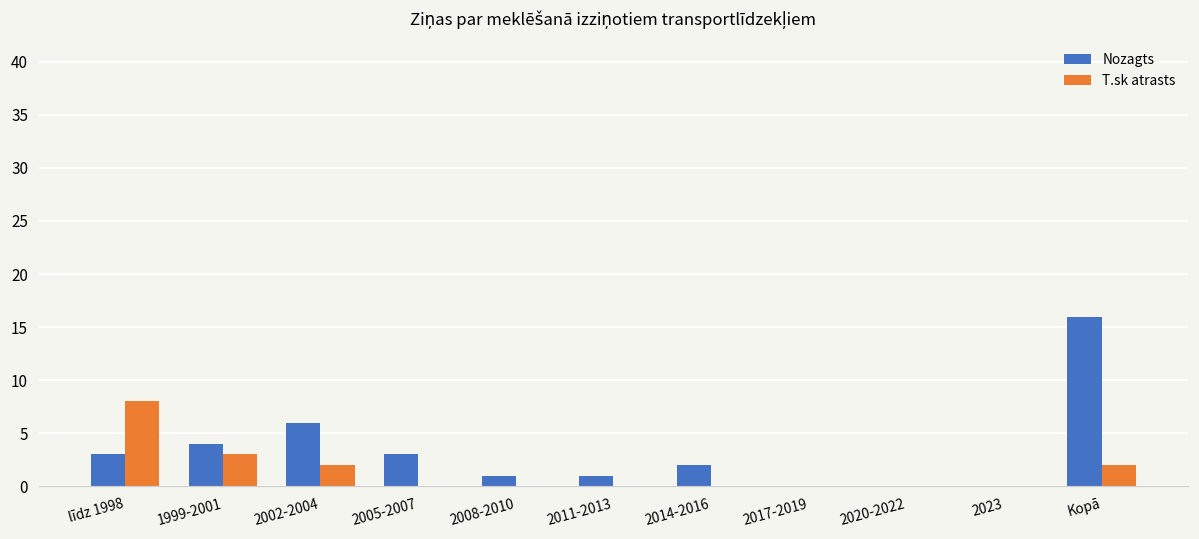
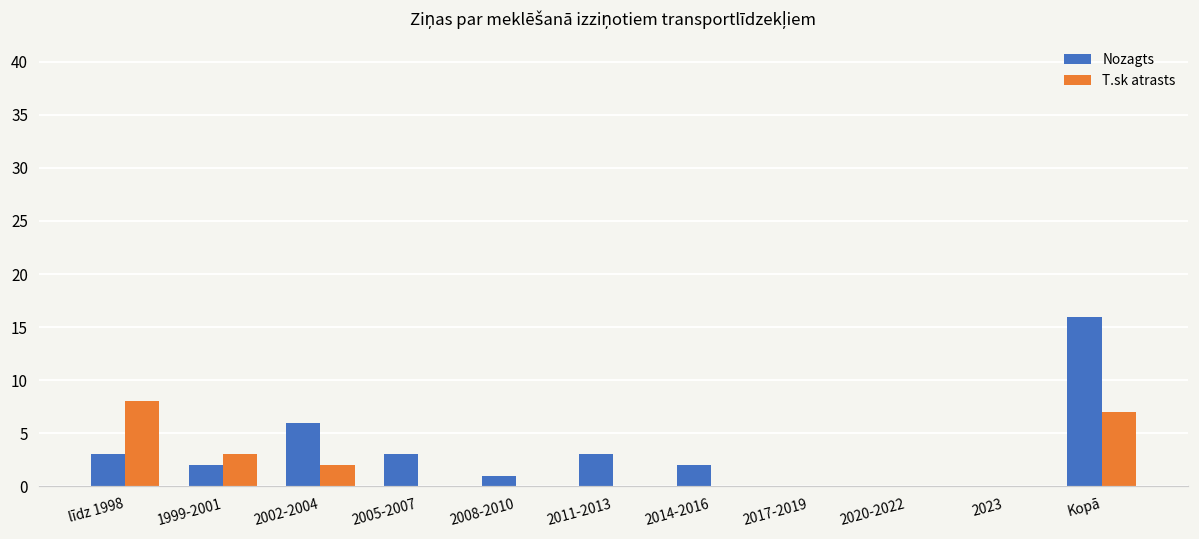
  {
    "Nozagts": {
      "līdz 1998": 3,
-     "1999-2001": 4,
+     "1999-2001": 2,
      "2002-2004": 6,
      "2005-2007": 3,
      "2008-2010": 1,
-     "2011-2013": 1,
+     "2011-2013": 3,
      "2014-2016": 2,
      "2017-2019": 0,
      "2020-2022": 0,
      "2023": 0,
      "Kopā": 16
    },
    "T.sk atrasts": {
      "līdz 1998": 8,
      "1999-2001": 3,
      "2002-2004": 2,
      "2005-2007": 0,
      "2008-2010": 0,
      "2011-2013": 0,
      "2014-2016": 0,
      "2017-2019": 0,
      "2020-2022": 0,
      "2023": 0,
-     "Kopā": 2
+     "Kopā": 7
    }
  }
